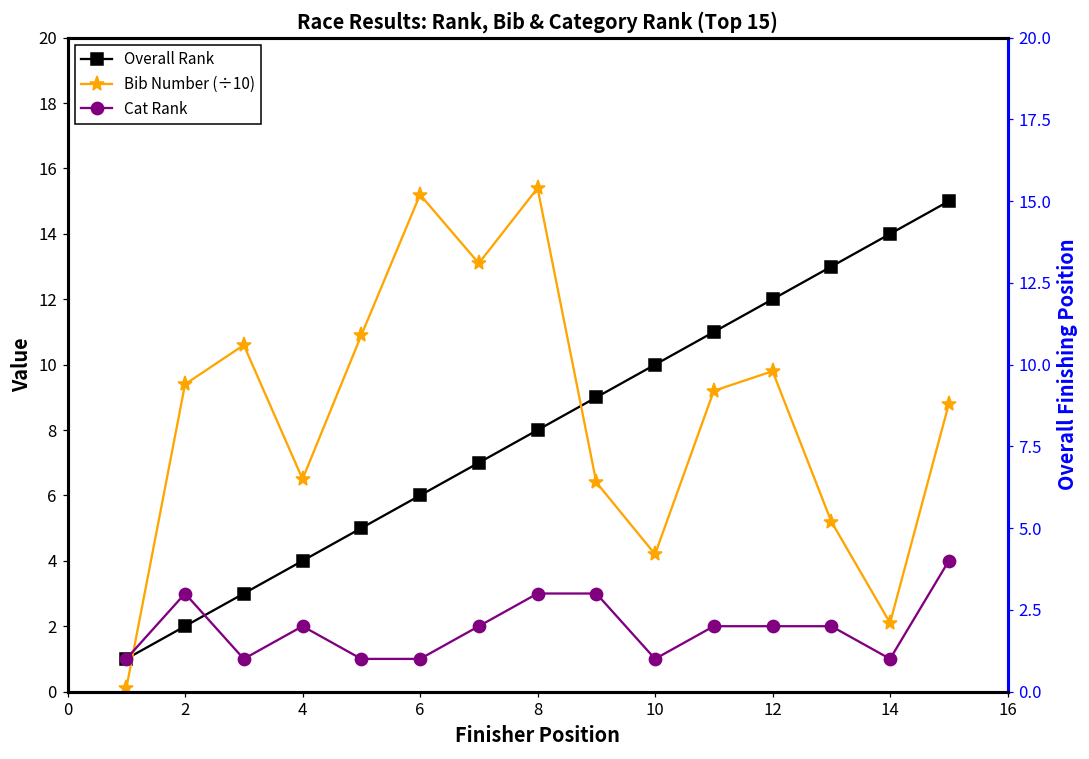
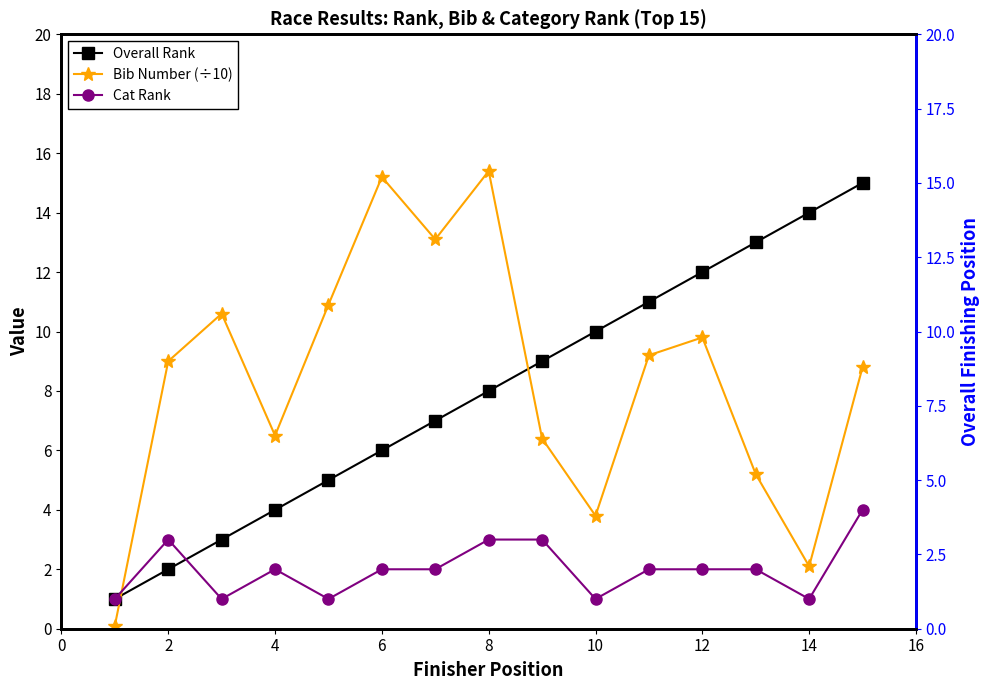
  {
    "Bib Number (÷10)": {
-     "2": 9.4,
+     "2": 9.0,
      "4": 6.5,
      "6": 15.2,
      "8": 15.4,
-     "10": 4.2,
+     "10": 3.8,
      "12": 9.8,
      "14": 2.1
    },
    "Cat Rank": {
      "2": 3,
      "4": 2,
-     "6": 1,
+     "6": 2,
      "8": 3,
      "10": 1,
      "12": 2,
      "14": 1
    }
  }
